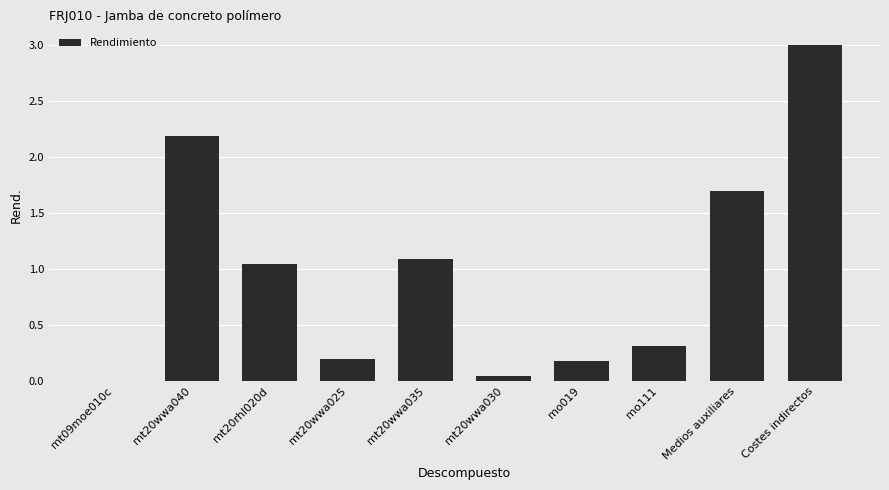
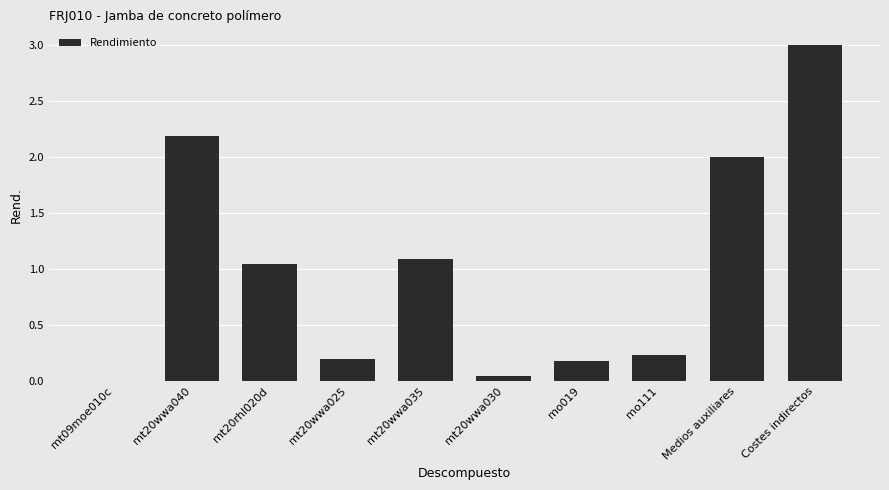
  {
    "mt20wwa040": 2.19,
    "mt20rhl020d": 1.05,
    "mt20wwa025": 0.20,
    "mt20wwa035": 1.09,
    "mt20wwa030": 0.05,
    "mo019": 0.18,
-   "mo111": 0.31,
-   "Medios auxiliares": 1.7,
+   "mo111": 0.23,
+   "Medios auxiliares": 2.0,
    "Costes indirectos": 3.00
  }
